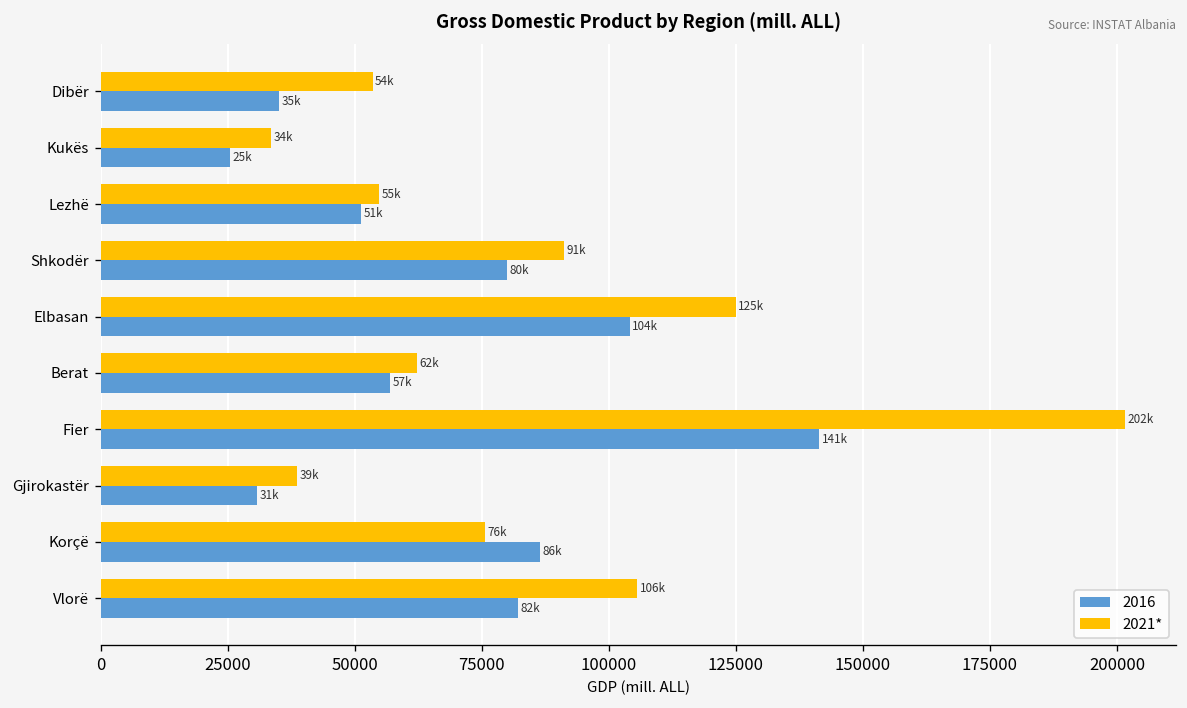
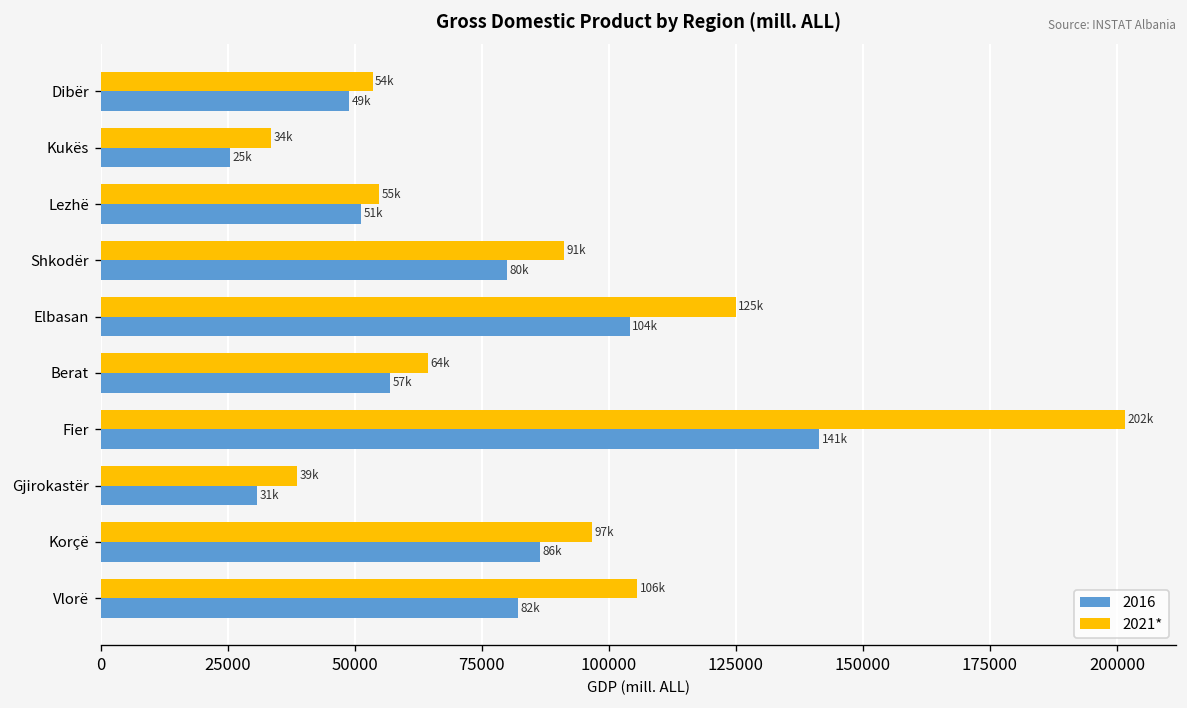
  {
    "2016": {
-     "Dibër": "35k",
+     "Dibër": "49k",
      "Kukës": "25k",
      "Lezhë": "51k",
      "Shkodër": "80k",
      "Elbasan": "104k",
      "Berat": "57k",
      "Fier": "141k",
      "Gjirokastër": "31k",
      "Korçë": "86k",
      "Vlorë": "82k"
    },
    "2021*": {
      "Dibër": "54k",
      "Kukës": "34k",
      "Lezhë": "55k",
      "Shkodër": "91k",
      "Elbasan": "125k",
-     "Berat": "62k",
+     "Berat": "64k",
      "Fier": "202k",
      "Gjirokastër": "39k",
-     "Korçë": "76k",
+     "Korçë": "97k",
      "Vlorë": "106k"
    }
  }
